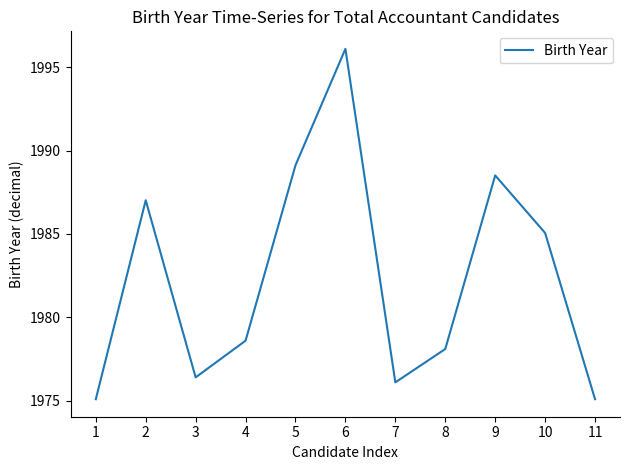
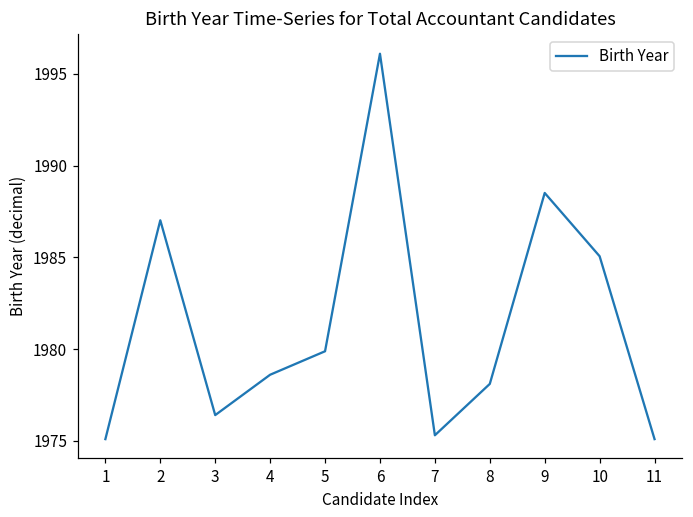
  {
    "1": 1975.1,
    "2": 1987.0,
    "3": 1976.4,
    "4": 1978.6,
-   "5": 1989.1,
+   "5": 1979.9,
    "6": 1996.1,
-   "7": 1976.1,
+   "7": 1975.3,
    "8": 1978.1,
    "9": 1988.5,
    "10": 1985.1,
    "11": 1975.1
  }
